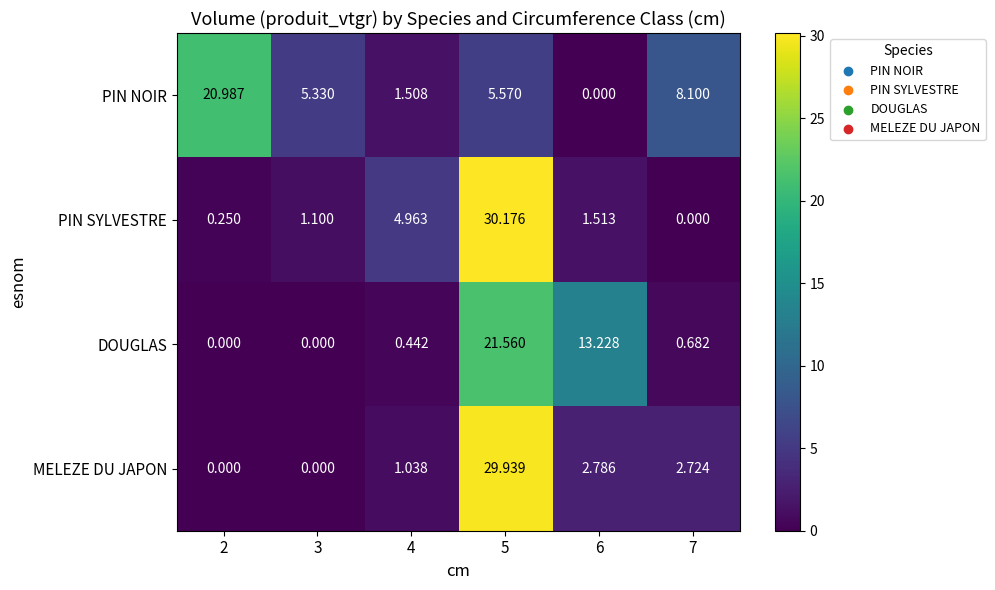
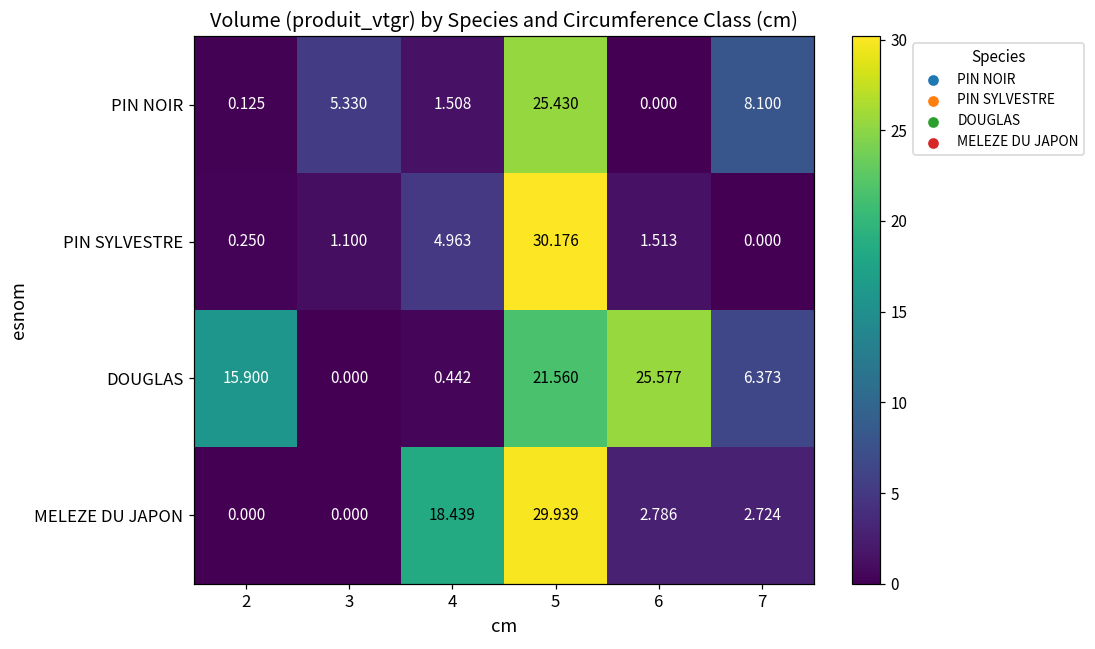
  {
    "PIN NOIR": {
-     "2": 20.987,
+     "2": 0.125,
      "3": 5.330,
      "4": 1.508,
-     "5": 5.570,
+     "5": 25.430,
      "6": 0.000,
      "7": 8.100
    },
    "PIN SYLVESTRE": {
      "2": 0.250,
      "3": 1.100,
      "4": 4.963,
      "5": 30.176,
      "6": 1.513,
      "7": 0.000
    },
    "DOUGLAS": {
-     "2": 0.000,
+     "2": 15.900,
      "3": 0.000,
      "4": 0.442,
      "5": 21.560,
-     "6": 13.228,
-     "7": 0.682
+     "6": 25.577,
+     "7": 6.373
    },
    "MELEZE DU JAPON": {
      "2": 0.000,
      "3": 0.000,
-     "4": 1.038,
+     "4": 18.439,
      "5": 29.939,
      "6": 2.786,
      "7": 2.724
    }
  }
